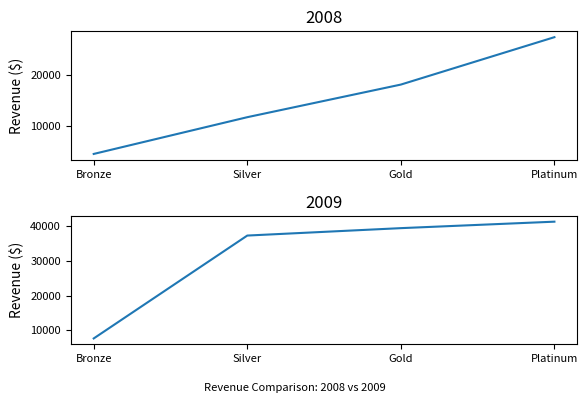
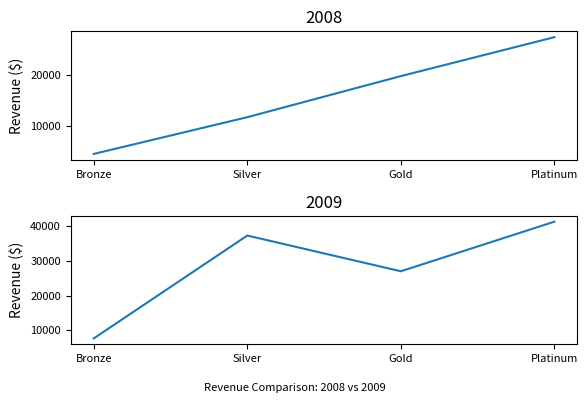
  {
    "2008": {
      "Bronze": 4000,
      "Silver": 12000,
-     "Gold": 18000,
+     "Gold": 20000,
      "Platinum": 28000
    },
    "2009": {
      "Bronze": 8000,
      "Silver": 37000,
-     "Gold": 39000,
+     "Gold": 27000,
      "Platinum": 41000
    }
  }
